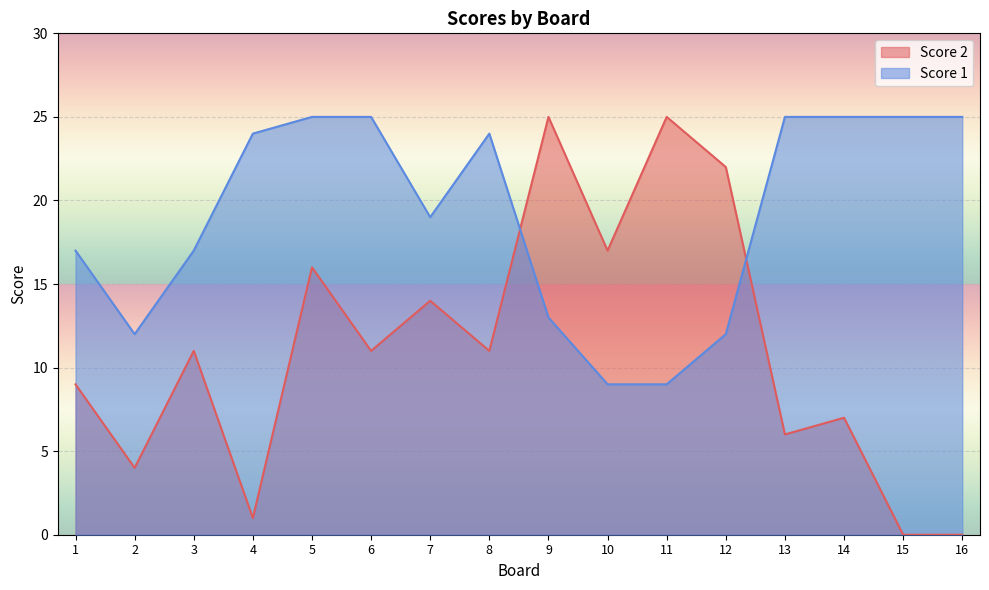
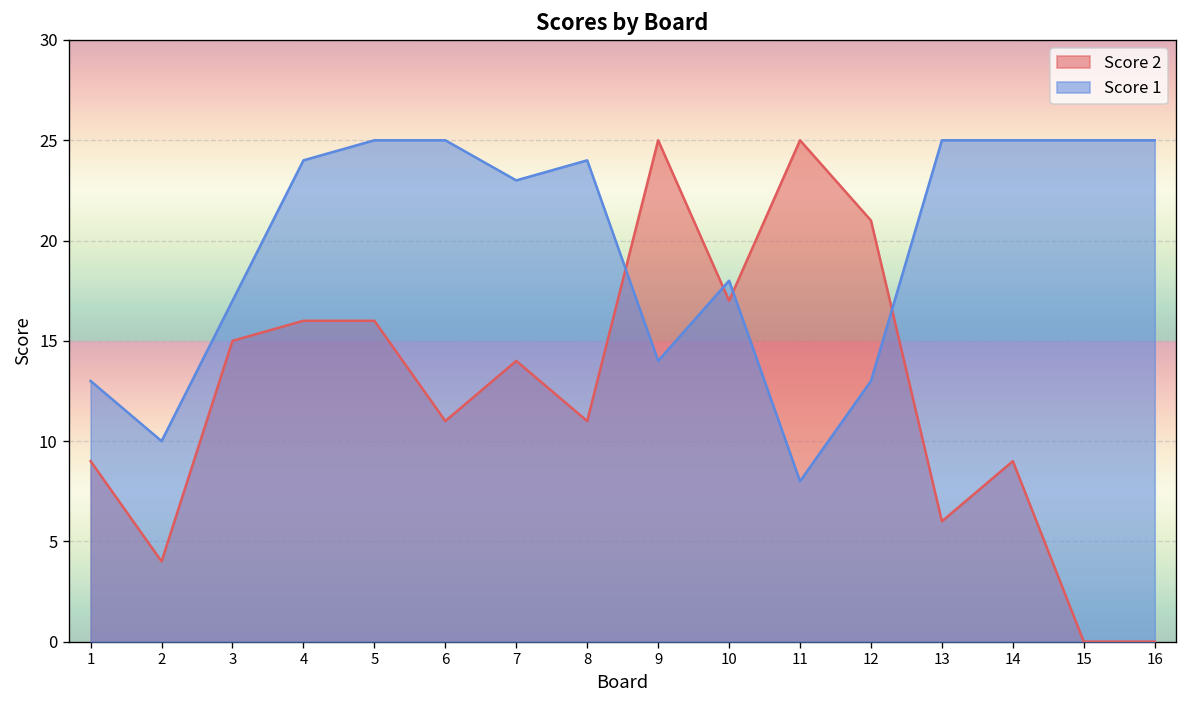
  {
    "Score 2": {
      "1": 9,
      "2": 4,
-     "3": 11,
-     "4": 1,
+     "3": 15,
+     "4": 16,
      "5": 16,
      "6": 11,
      "7": 14,
      "8": 11,
      "9": 25,
      "10": 17,
      "11": 25,
-     "12": 22,
+     "12": 21,
      "13": 6,
-     "14": 7,
+     "14": 9,
      "15": 0,
      "16": 0
    },
    "Score 1": {
-     "1": 17,
-     "2": 12,
+     "1": 13,
+     "2": 10,
      "3": 17,
      "4": 24,
      "5": 25,
      "6": 25,
-     "7": 19,
+     "7": 23,
      "8": 24,
-     "9": 13,
-     "10": 9,
-     "11": 9,
-     "12": 12,
+     "9": 14,
+     "10": 18,
+     "11": 8,
+     "12": 13,
      "13": 25,
      "14": 25,
      "15": 25,
      "16": 25
    }
  }
